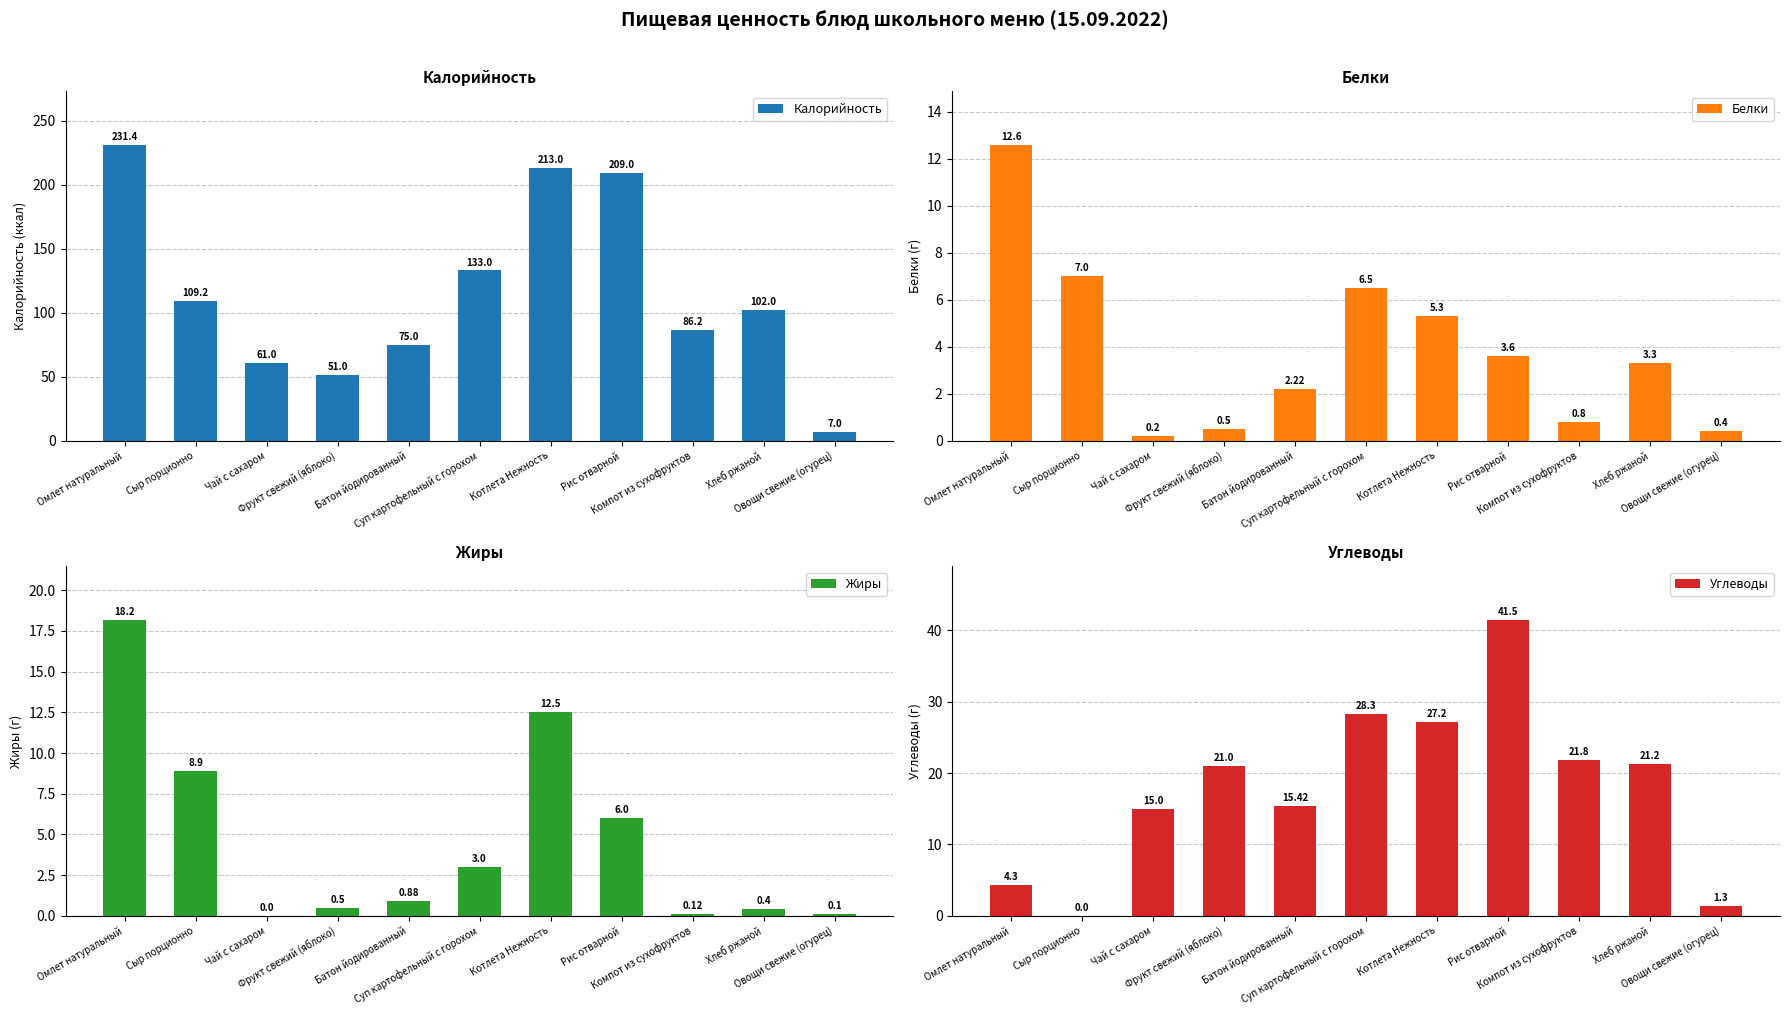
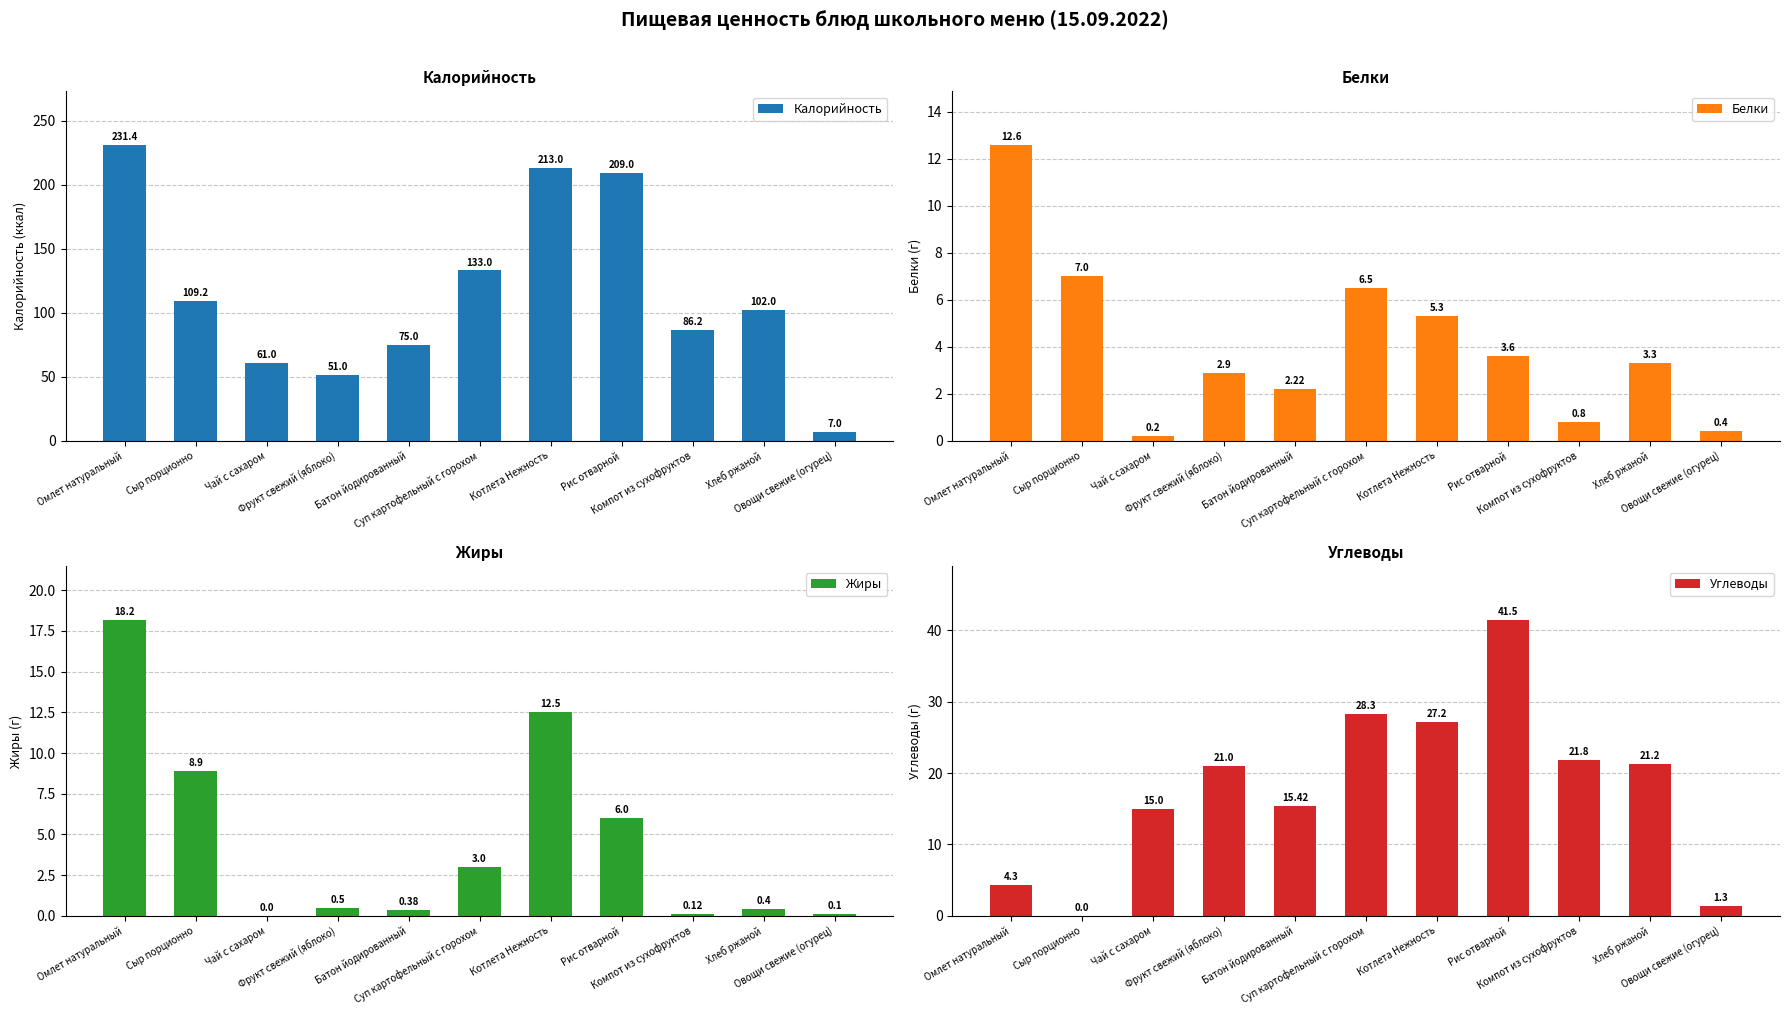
  {
    "Калорийность": {
      "Омлет натуральный": 231.4,
      "Сыр порционно": 109.2,
      "Чай с сахаром": 61.0,
      "Фрукт свежий (яблоко)": 51.0,
      "Батон йодированный": 75.0,
      "Суп картофельный с горохом": 133.0,
      "Котлета Нежность": 213.0,
      "Рис отварной": 209.0,
      "Компот из сухофруктов": 86.2,
      "Хлеб ржаной": 102.0,
      "Овощи свежие (огурец)": 7.0
    },
    "Белки": {
      "Омлет натуральный": 12.6,
      "Сыр порционно": 7.0,
      "Чай с сахаром": 0.2,
-     "Фрукт свежий (яблоко)": 0.5,
+     "Фрукт свежий (яблоко)": 2.9,
      "Батон йодированный": 2.22,
      "Суп картофельный с горохом": 6.5,
      "Котлета Нежность": 5.3,
      "Рис отварной": 3.6,
      "Компот из сухофруктов": 0.8,
      "Хлеб ржаной": 3.3,
      "Овощи свежие (огурец)": 0.4
    },
    "Жиры": {
      "Омлет натуральный": 18.2,
      "Сыр порционно": 8.9,
      "Чай с сахаром": 0.0,
      "Фрукт свежий (яблоко)": 0.5,
-     "Батон йодированный": 0.88,
+     "Батон йодированный": 0.38,
      "Суп картофельный с горохом": 3.0,
      "Котлета Нежность": 12.5,
      "Рис отварной": 6.0,
      "Компот из сухофруктов": 0.12,
      "Хлеб ржаной": 0.4,
      "Овощи свежие (огурец)": 0.1
    },
    "Углеводы": {
      "Омлет натуральный": 4.3,
      "Сыр порционно": 0.0,
      "Чай с сахаром": 15.0,
      "Фрукт свежий (яблоко)": 21.0,
      "Батон йодированный": 15.42,
      "Суп картофельный с горохом": 28.3,
      "Котлета Нежность": 27.2,
      "Рис отварной": 41.5,
      "Компот из сухофруктов": 21.8,
      "Хлеб ржаной": 21.2,
      "Овощи свежие (огурец)": 1.3
    }
  }
